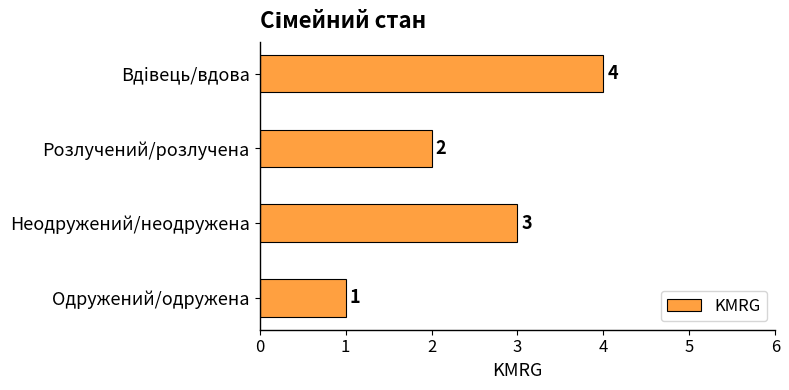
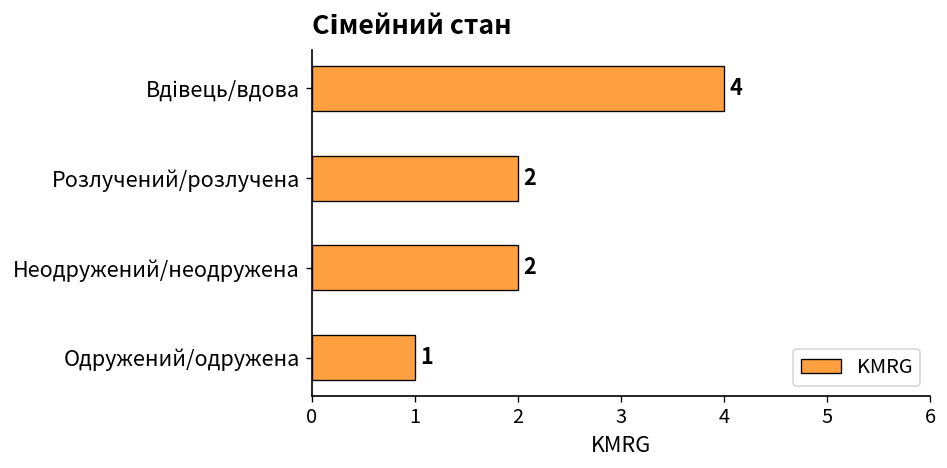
  {
    "Вдівець/вдова": 4,
    "Розлучений/розлучена": 2,
-   "Неодружений/неодружена": 3,
+   "Неодружений/неодружена": 2,
    "Одружений/одружена": 1
  }
